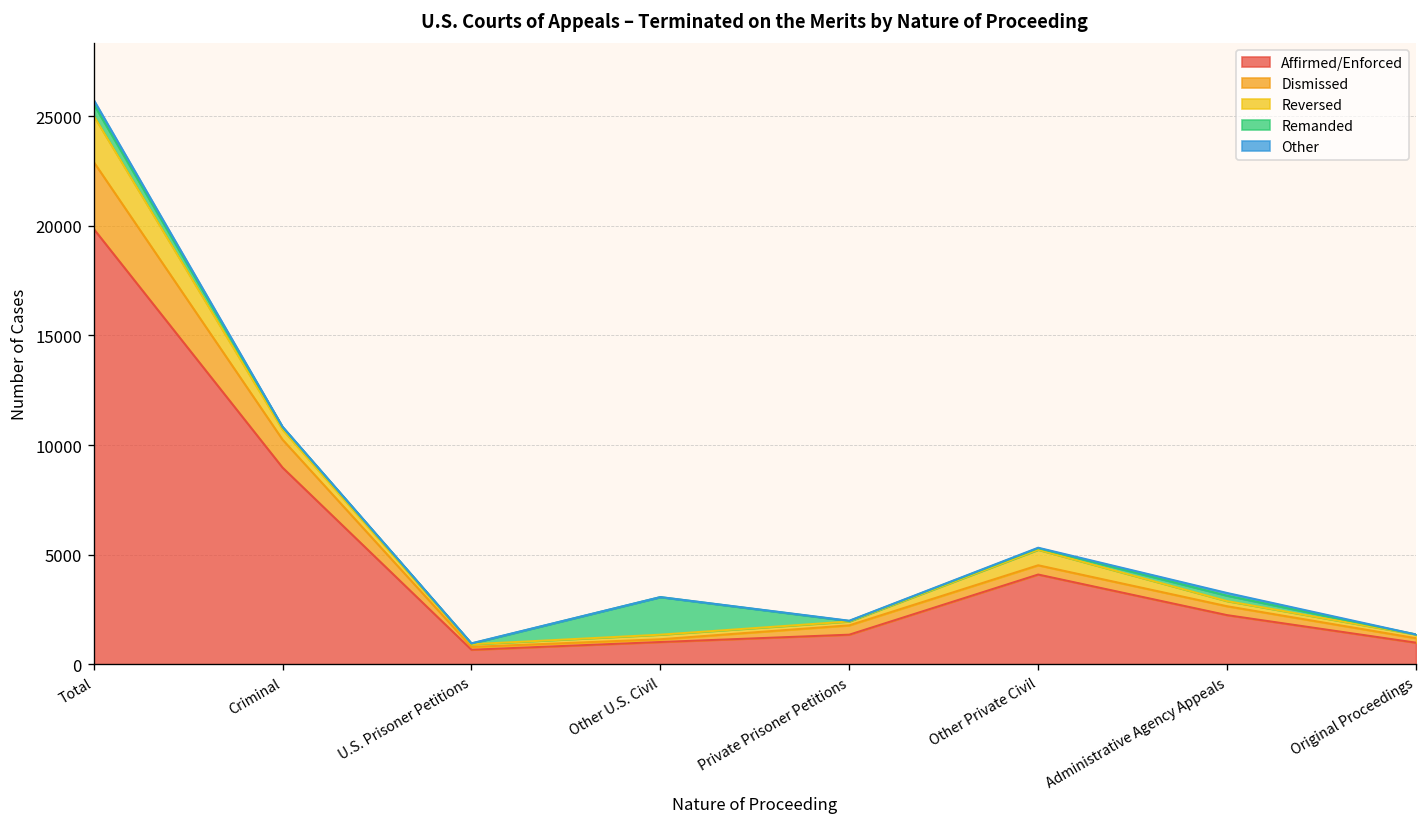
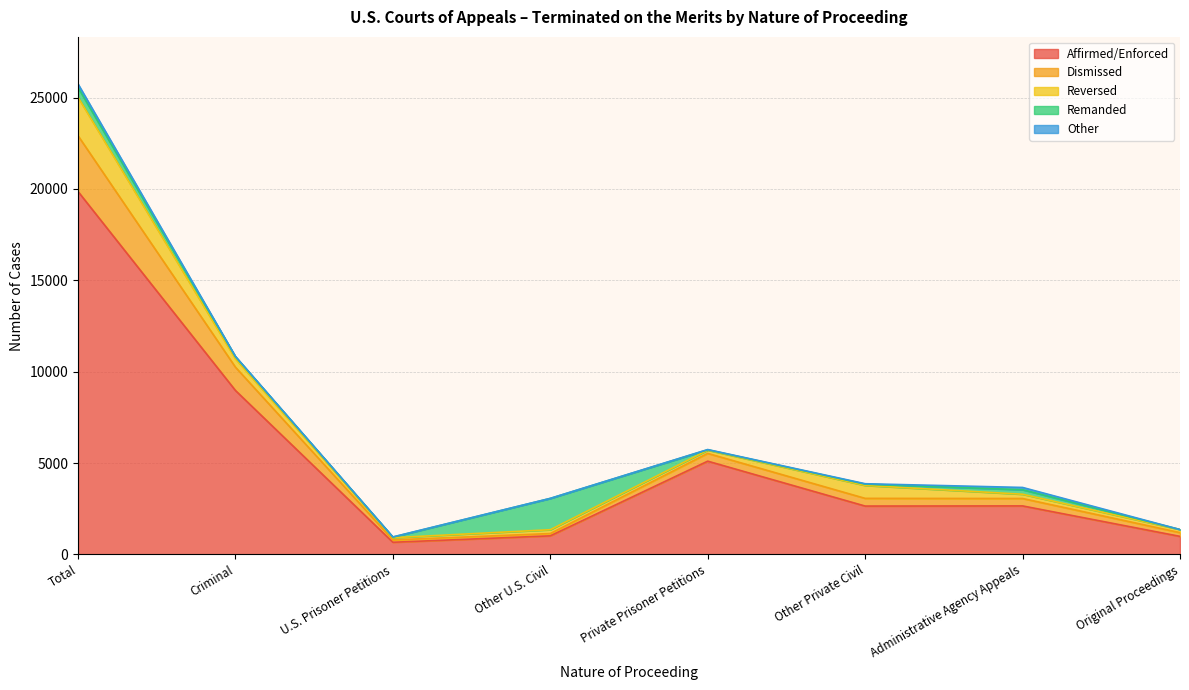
  {
    "Affirmed/Enforced": {
      "Total": 19900,
      "Criminal": 9000,
-     "Private Prisoner Petitions": 1400,
-     "Other Private Civil": 4100,
-     "Administrative Agency Appeals": 2200,
+     "Private Prisoner Petitions": 5100,
+     "Other Private Civil": 2600,
+     "Administrative Agency Appeals": 2700,
      "Original Proceedings": 1000
    },
    "Remanded": {
      "Total": 500
    },
    "Other": {
      "Total": 200
    }
  }
